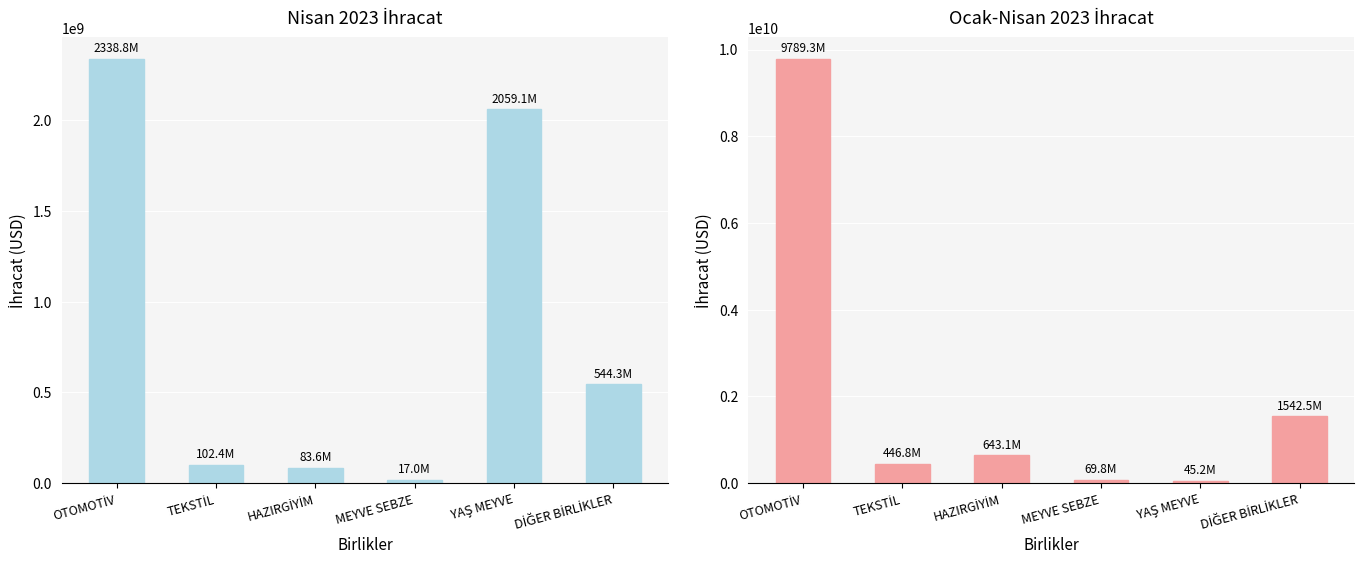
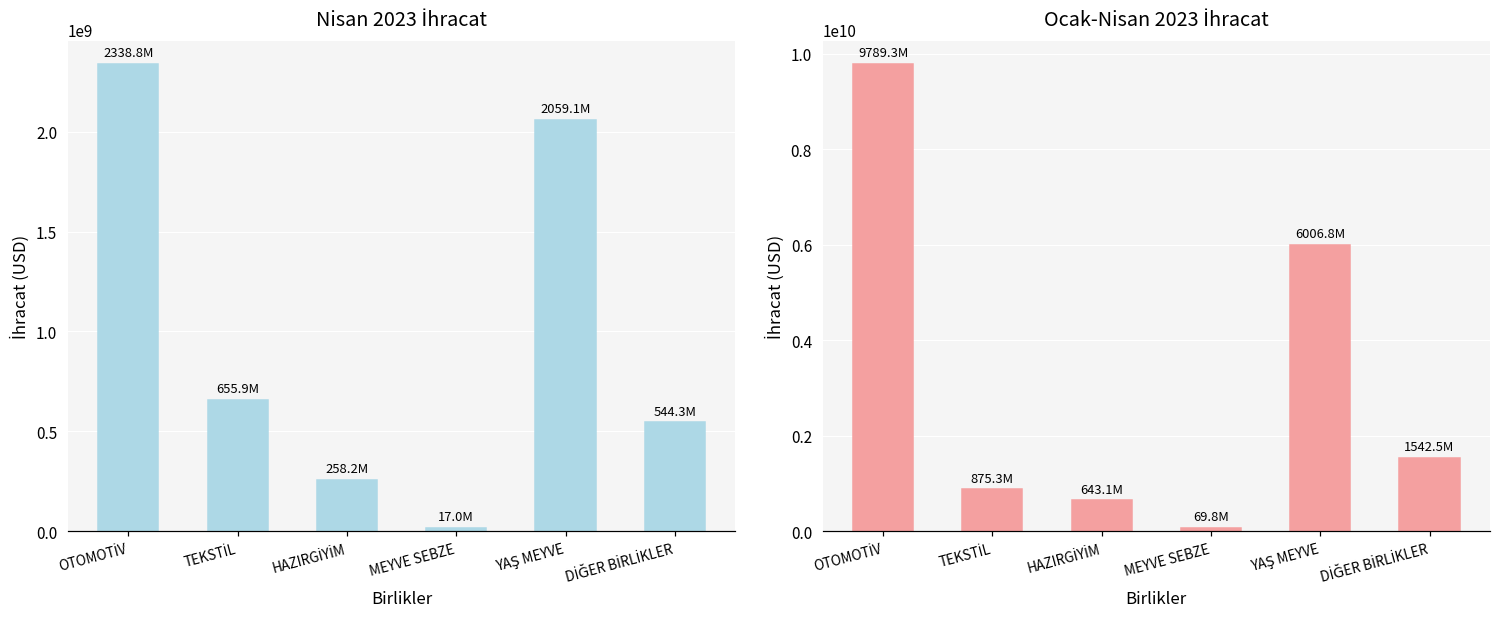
  {
    "Nisan 2023 İhracat": {
      "OTOMOTİV": "2338.8M",
-     "TEKSTİL": "102.4M",
-     "HAZIRGİYİM": "83.6M",
+     "TEKSTİL": "655.9M",
+     "HAZIRGİYİM": "258.2M",
      "MEYVE SEBZE": "17.0M",
      "YAŞ MEYVE": "2059.1M",
      "DİĞER BİRLİKLER": "544.3M"
    },
    "Ocak-Nisan 2023 İhracat": {
      "OTOMOTİV": "9789.3M",
-     "TEKSTİL": "446.8M",
+     "TEKSTİL": "875.3M",
      "HAZIRGİYİM": "643.1M",
      "MEYVE SEBZE": "69.8M",
-     "YAŞ MEYVE": "45.2M",
+     "YAŞ MEYVE": "6006.8M",
      "DİĞER BİRLİKLER": "1542.5M"
    }
  }
